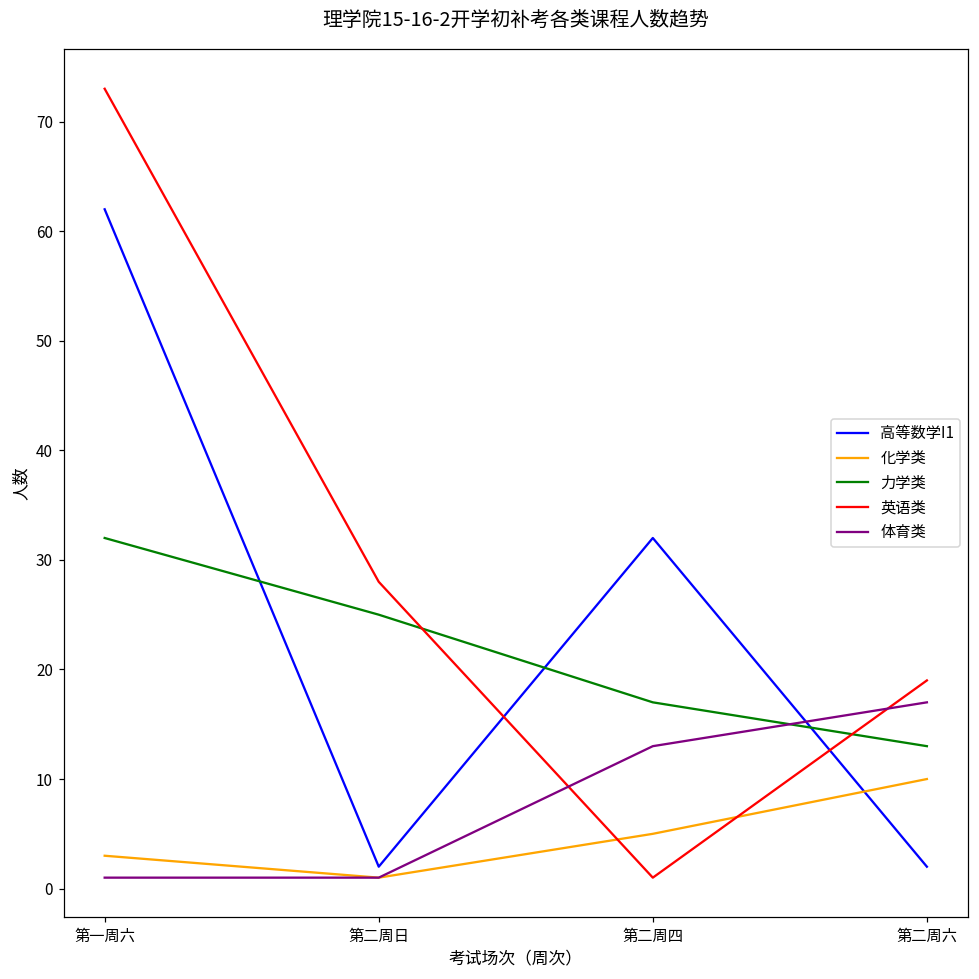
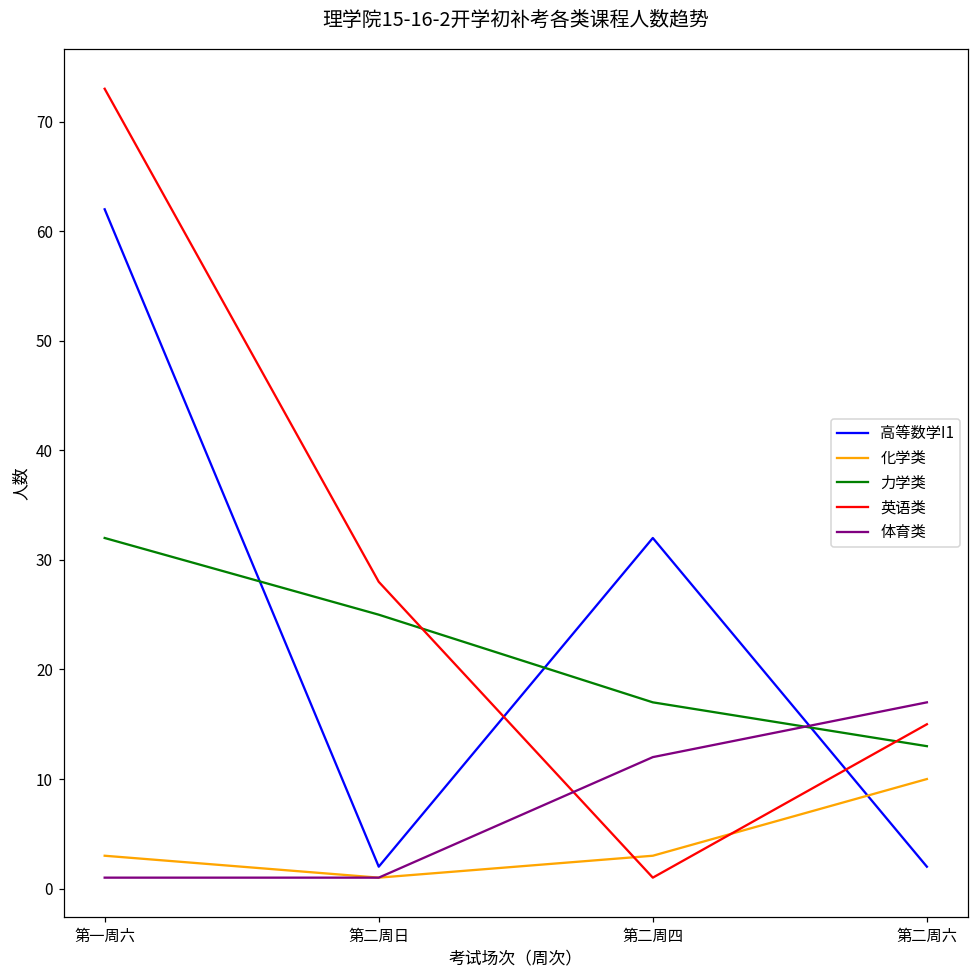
  {
    "高等数学I1": {
      "第一周六": 62,
      "第二周日": 2,
      "第二周四": 32,
      "第二周六": 2
    },
    "化学类": {
      "第一周六": 3,
-     "第二周四": 5,
+     "第二周四": 3,
      "第二周六": 10
    },
    "力学类": {
      "第一周六": 32,
      "第二周日": 25,
      "第二周四": 17,
      "第二周六": 13
    },
    "英语类": {
      "第一周六": 73,
      "第二周日": 28,
      "第二周四": 1,
-     "第二周六": 19
+     "第二周六": 15
    },
    "体育类": {
      "第一周六": 1,
-     "第二周四": 13,
+     "第二周四": 12,
      "第二周六": 17
    }
  }
